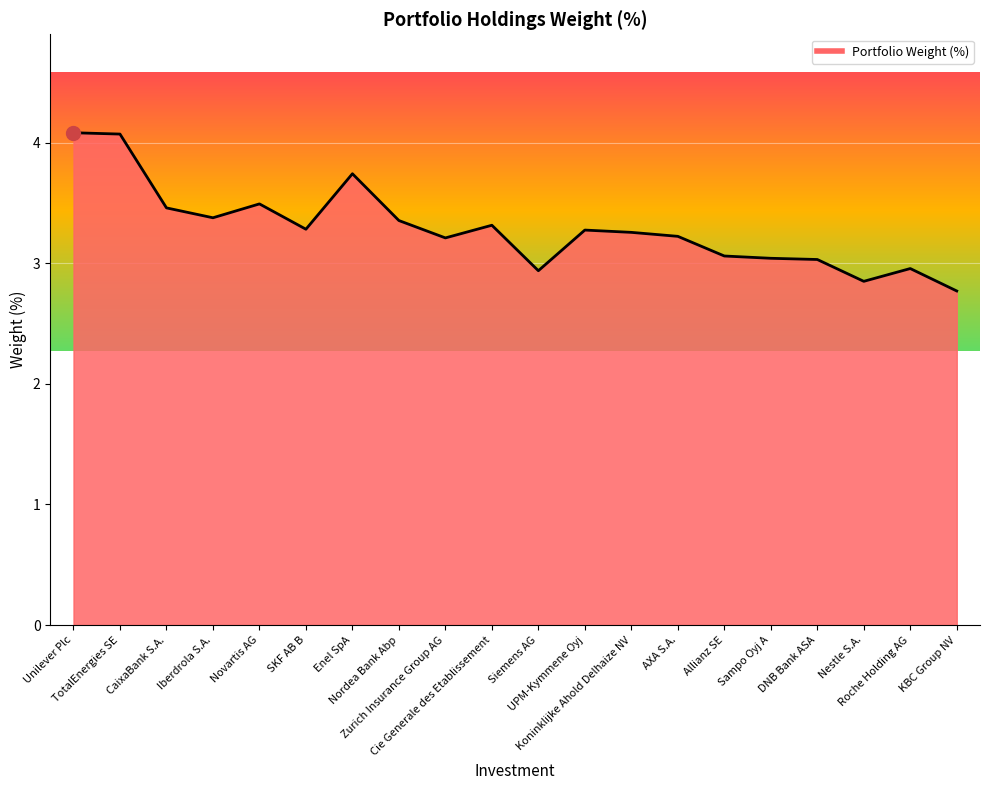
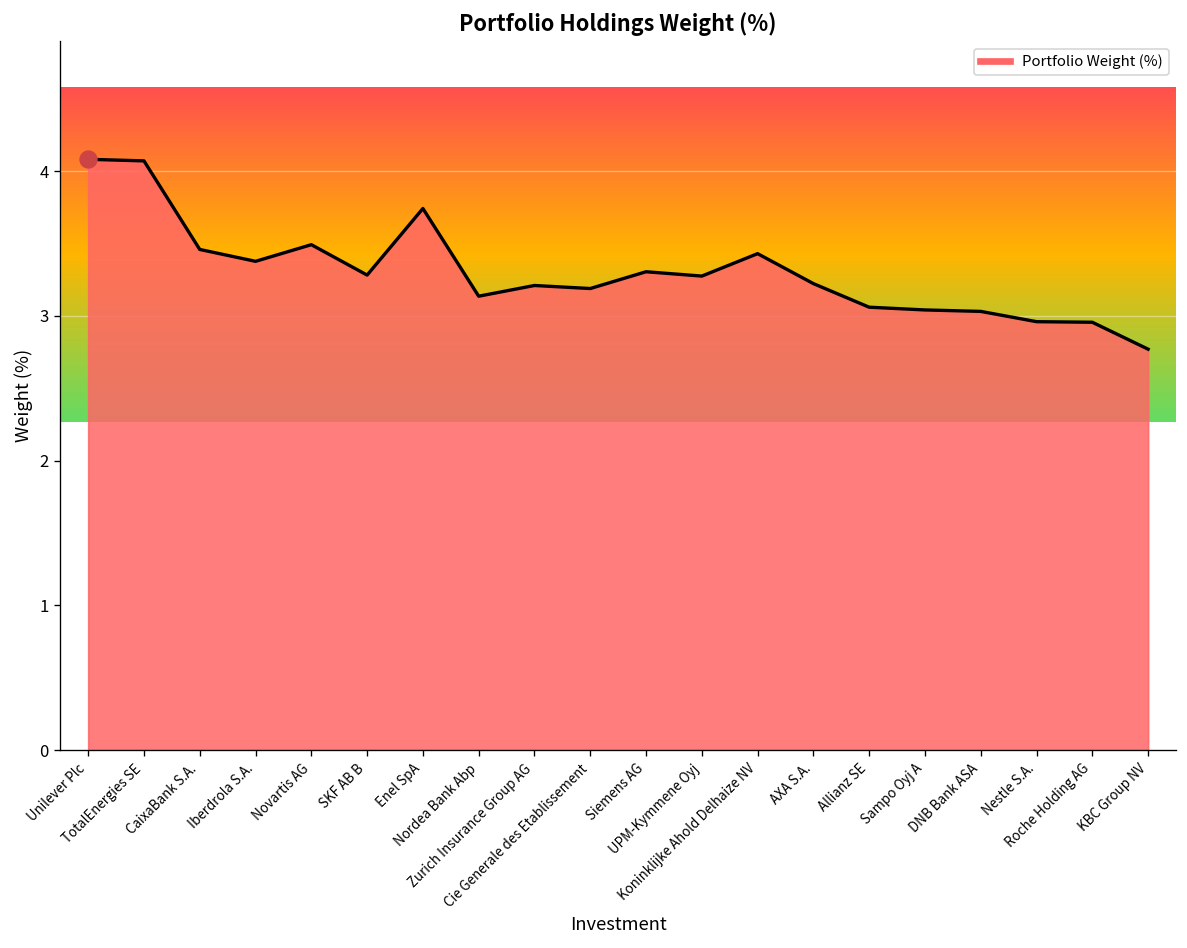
  {
    "Portfolio Weight (%)": {
      "TotalEnergies SE": 4.07,
      "CaixaBank S.A.": 3.46,
      "Iberdrola S.A.": 3.38,
      "Novartis AG": 3.49,
      "SKF AB B": 3.28,
      "Enel SpA": 3.74,
-     "Nordea Bank Abp": 3.35,
+     "Nordea Bank Abp": 3.14,
      "Zurich Insurance Group AG": 3.21,
-     "Cie Generale des Etablissement": 3.32,
-     "Siemens AG": 2.94,
+     "Cie Generale des Etablissement": 3.19,
+     "Siemens AG": 3.31,
      "UPM-Kymmene Oyj": 3.28,
-     "Koninklijke Ahold Delhaize NV": 3.26,
+     "Koninklijke Ahold Delhaize NV": 3.43,
      "AXA S.A.": 3.22,
      "Allianz SE": 3.06,
      "Sampo Oyj A": 3.04,
      "DNB Bank ASA": 3.03,
-     "Nestle S.A.": 2.85,
+     "Nestle S.A.": 2.96,
      "Roche Holding AG": 2.96,
      "KBC Group NV": 2.77
    }
  }
